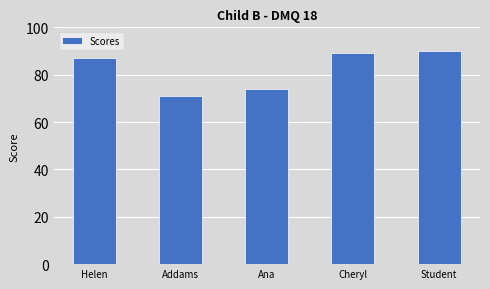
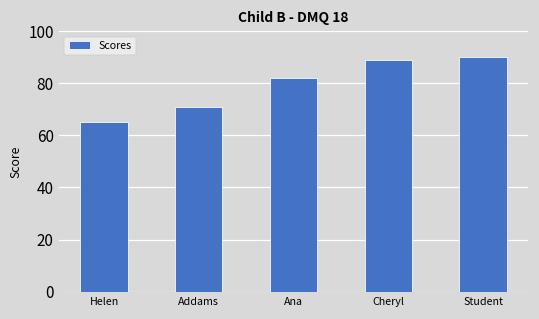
  {
-   "Helen": 87,
+   "Helen": 65,
    "Addams": 71,
-   "Ana": 74,
+   "Ana": 82,
    "Cheryl": 89,
    "Student": 90
  }
